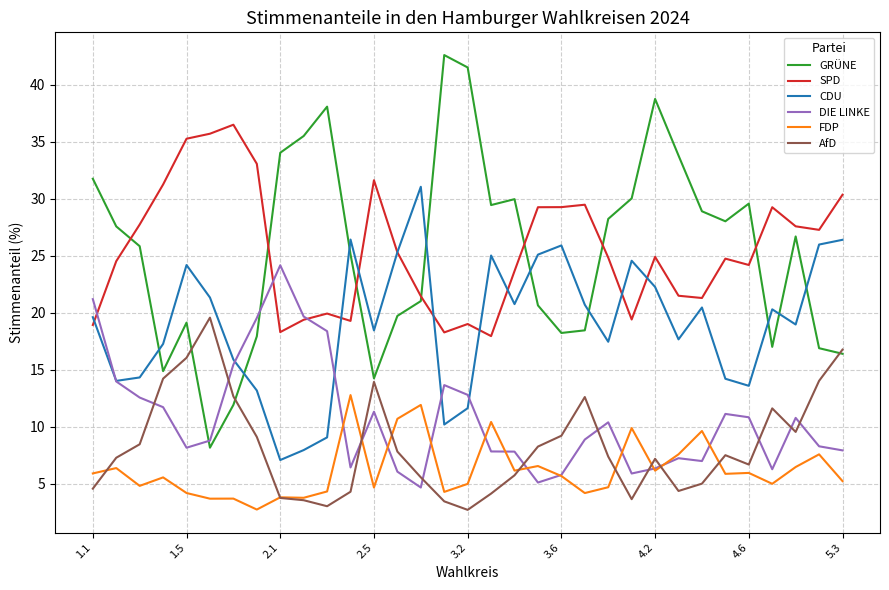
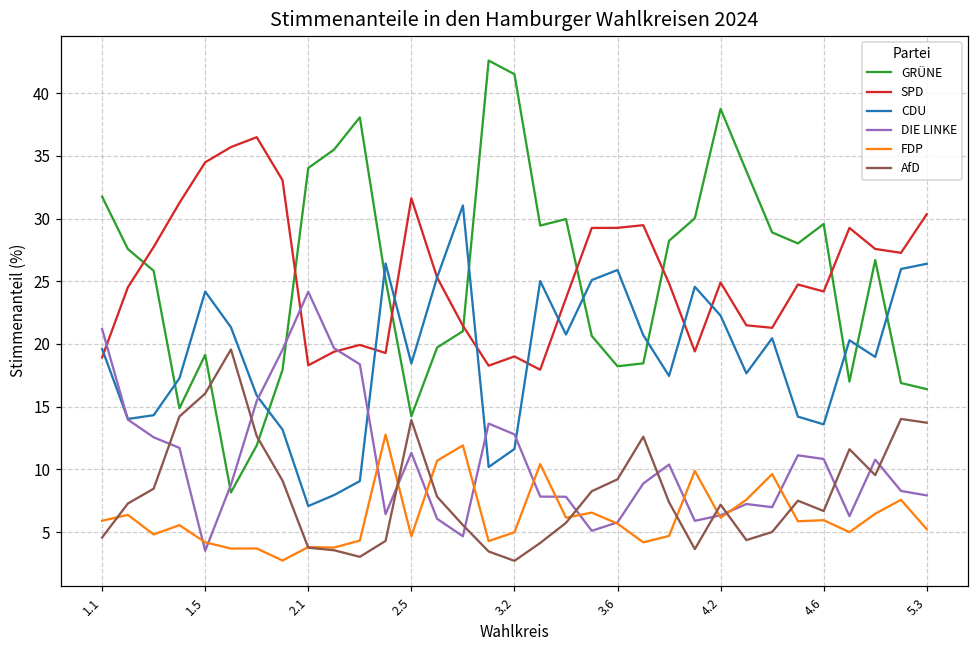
  {
    "GRÜNE": {
      "1.1": 31.7,
      "1.5": 19.1,
      "2.1": 34.0,
      "2.5": 14.2,
      "3.2": 41.5,
      "3.6": 18.2,
      "4.2": 38.7,
      "4.6": 29.6,
      "5.3": 16.4
    },
    "SPD": {
      "1.1": 18.9,
-     "1.5": 35.3,
+     "1.5": 34.5,
      "2.1": 18.3,
      "2.5": 31.6,
      "3.2": 19.0,
      "3.6": 29.3,
      "4.2": 24.9,
      "4.6": 24.2,
      "5.3": 30.3
    },
    "CDU": {
      "1.1": 19.6,
      "1.5": 24.2,
      "2.1": 7.1,
      "2.5": 18.4,
      "3.2": 11.6,
      "3.6": 25.9,
      "4.2": 22.3,
      "4.6": 13.6,
      "5.3": 26.4
    },
    "DIE LINKE": {
      "1.1": 21.2,
-     "1.5": 8.2,
+     "1.5": 3.5,
      "2.1": 24.2,
      "2.5": 11.3,
      "3.2": 12.8,
      "4.6": 10.8,
      "5.3": 7.9
    },
    "FDP": {
      "1.1": 5.9,
      "1.5": 4.2,
      "2.5": 4.7,
      "3.2": 5.0,
      "4.6": 5.9,
      "5.3": 5.2
    },
    "AfD": {
      "1.1": 4.6,
      "1.5": 16.0,
      "2.5": 13.9,
      "3.2": 2.7,
      "3.6": 9.2,
      "4.2": 7.2,
      "4.6": 6.7,
-     "5.3": 16.8
+     "5.3": 13.7
    }
  }
